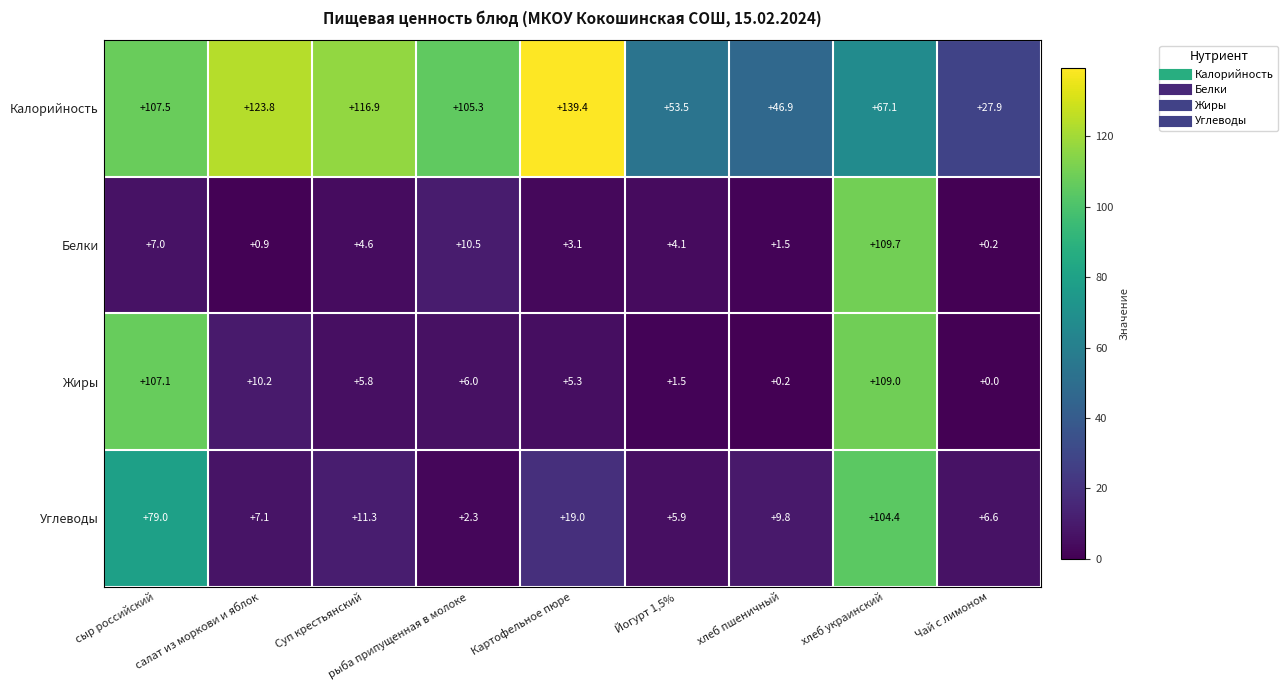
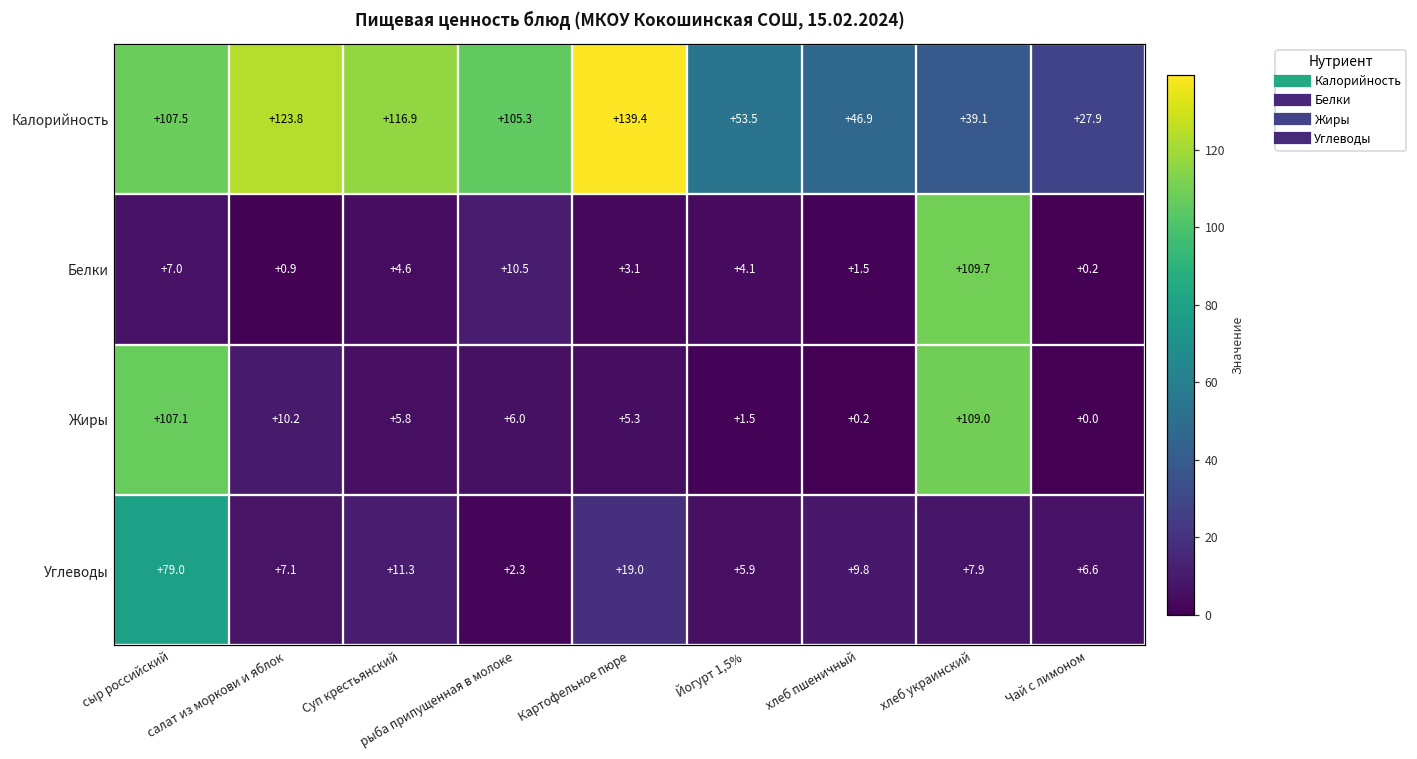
  {
    "Калорийность": {
      "сыр российский": "+107.5",
      "салат из моркови и яблок": "+123.8",
      "Суп крестьянский": "+116.9",
      "рыба припущенная в молоке": "+105.3",
      "Картофельное пюре": "+139.4",
      "Йогурт 1,5%": "+53.5",
      "хлеб пшеничный": "+46.9",
-     "хлеб украинский": "+67.1",
+     "хлеб украинский": "+39.1",
      "Чай с лимоном": "+27.9"
    },
    "Белки": {
      "сыр российский": "+7.0",
      "салат из моркови и яблок": "+0.9",
      "Суп крестьянский": "+4.6",
      "рыба припущенная в молоке": "+10.5",
      "Картофельное пюре": "+3.1",
      "Йогурт 1,5%": "+4.1",
      "хлеб пшеничный": "+1.5",
      "хлеб украинский": "+109.7",
      "Чай с лимоном": "+0.2"
    },
    "Жиры": {
      "сыр российский": "+107.1",
      "салат из моркови и яблок": "+10.2",
      "Суп крестьянский": "+5.8",
      "рыба припущенная в молоке": "+6.0",
      "Картофельное пюре": "+5.3",
      "Йогурт 1,5%": "+1.5",
      "хлеб пшеничный": "+0.2",
      "хлеб украинский": "+109.0",
      "Чай с лимоном": "+0.0"
    },
    "Углеводы": {
      "сыр российский": "+79.0",
      "салат из моркови и яблок": "+7.1",
      "Суп крестьянский": "+11.3",
      "рыба припущенная в молоке": "+2.3",
      "Картофельное пюре": "+19.0",
      "Йогурт 1,5%": "+5.9",
      "хлеб пшеничный": "+9.8",
-     "хлеб украинский": "+104.4",
+     "хлеб украинский": "+7.9",
      "Чай с лимоном": "+6.6"
    }
  }
